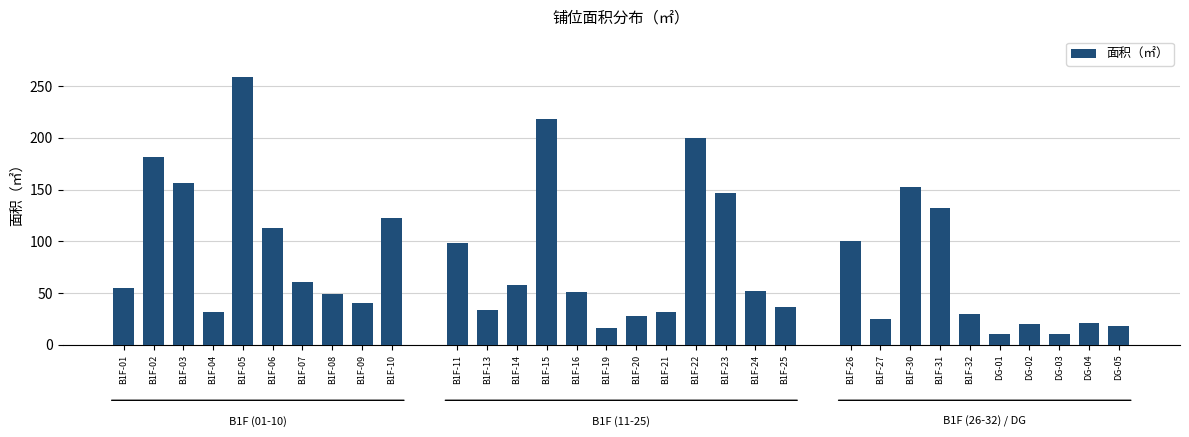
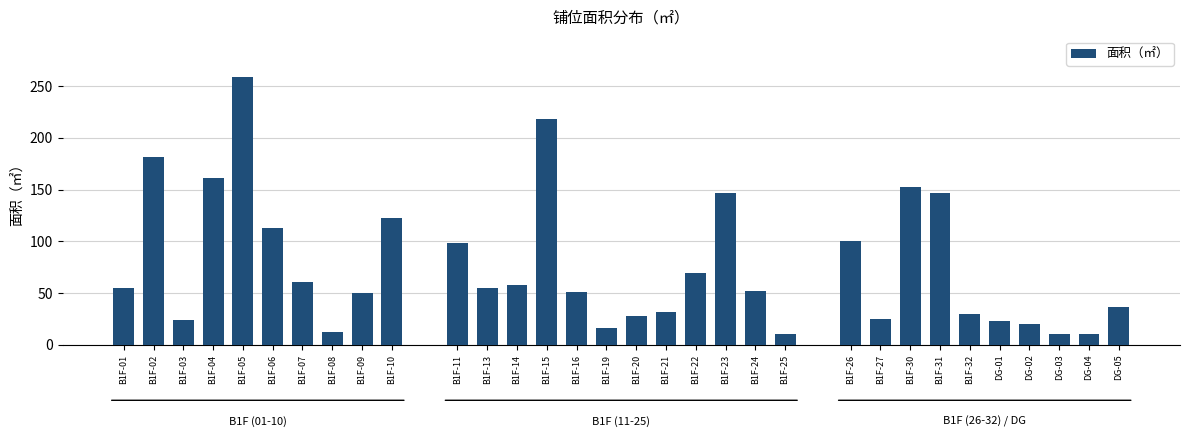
  {
    "B1F-01": 55,
    "B1F-02": 181,
-   "B1F-03": 157,
-   "B1F-04": 32,
+   "B1F-03": 24,
+   "B1F-04": 161,
    "B1F-05": 259,
    "B1F-06": 112,
    "B1F-07": 60,
-   "B1F-08": 49,
-   "B1F-09": 41,
+   "B1F-08": 12,
+   "B1F-09": 50,
    "B1F-10": 123,
    "B1F-11": 98,
-   "B1F-13": 33,
+   "B1F-13": 55,
    "B1F-14": 58,
    "B1F-15": 219,
    "B1F-16": 51,
    "B1F-19": 17,
    "B1F-20": 28,
    "B1F-21": 32,
-   "B1F-22": 200,
+   "B1F-22": 69,
    "B1F-23": 147,
    "B1F-24": 52,
-   "B1F-25": 36,
+   "B1F-25": 10,
    "B1F-26": 100,
    "B1F-27": 25,
    "B1F-30": 152,
-   "B1F-31": 132,
+   "B1F-31": 147,
    "B1F-32": 30,
-   "DG-01": 10,
+   "DG-01": 23,
    "DG-02": 20,
    "DG-03": 10,
-   "DG-04": 21,
-   "DG-05": 18
+   "DG-04": 10,
+   "DG-05": 37
  }
